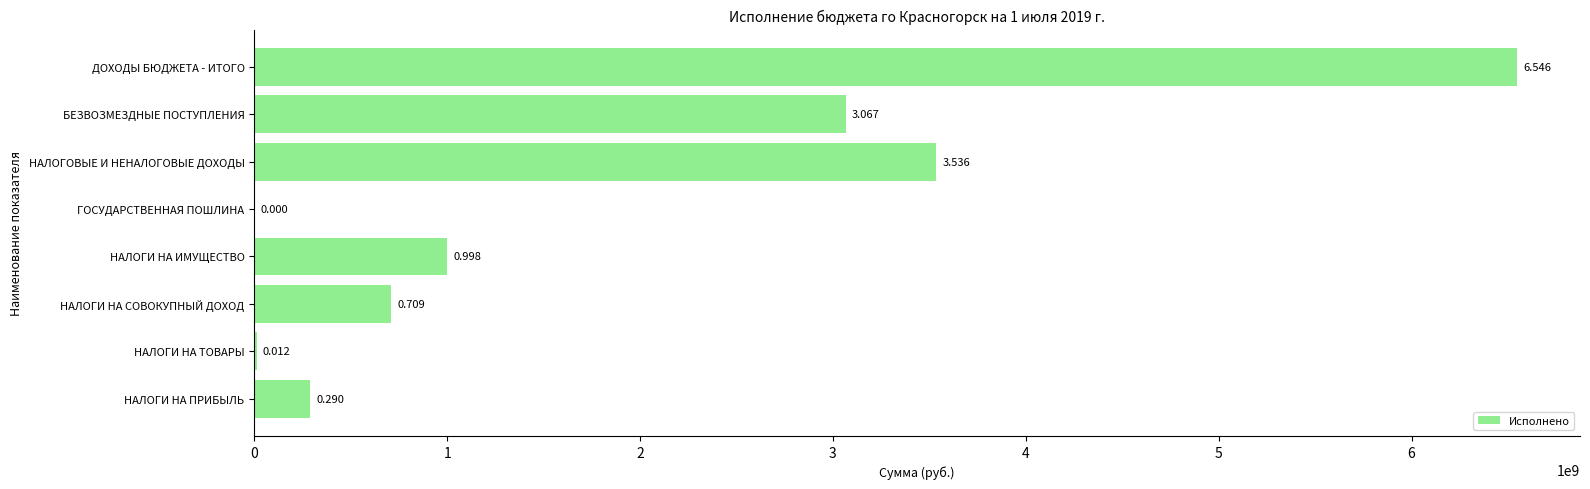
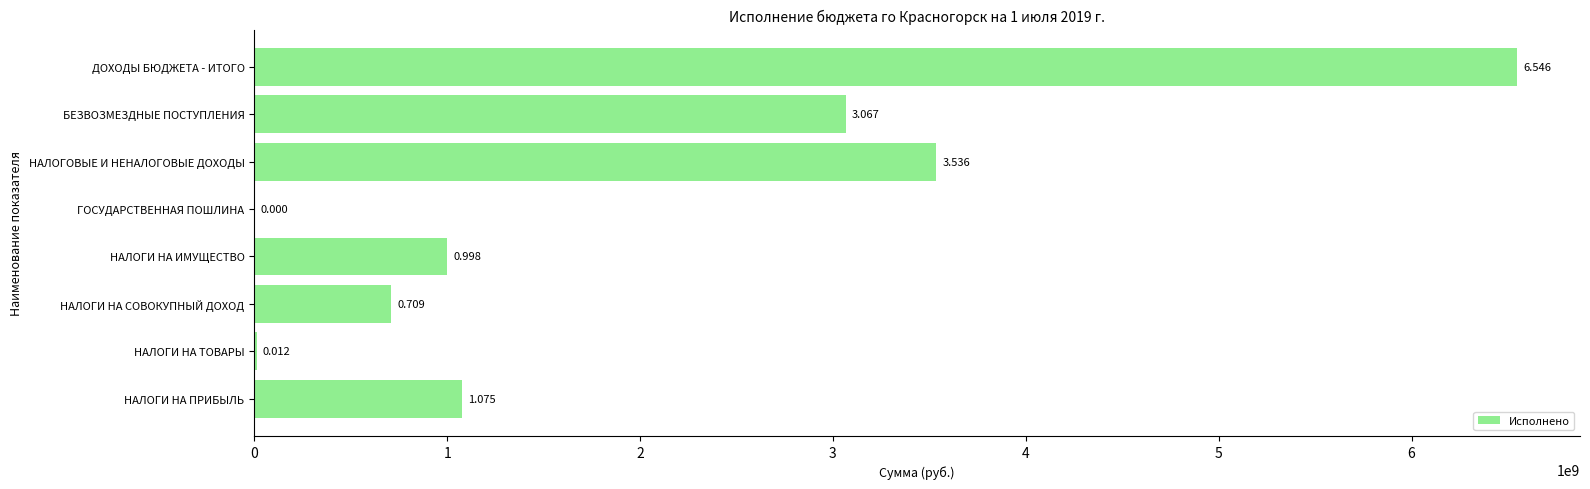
  {
-   "НАЛОГИ НА ПРИБЫЛЬ": 0.290
+   "НАЛОГИ НА ПРИБЫЛЬ": 1.075
  }
